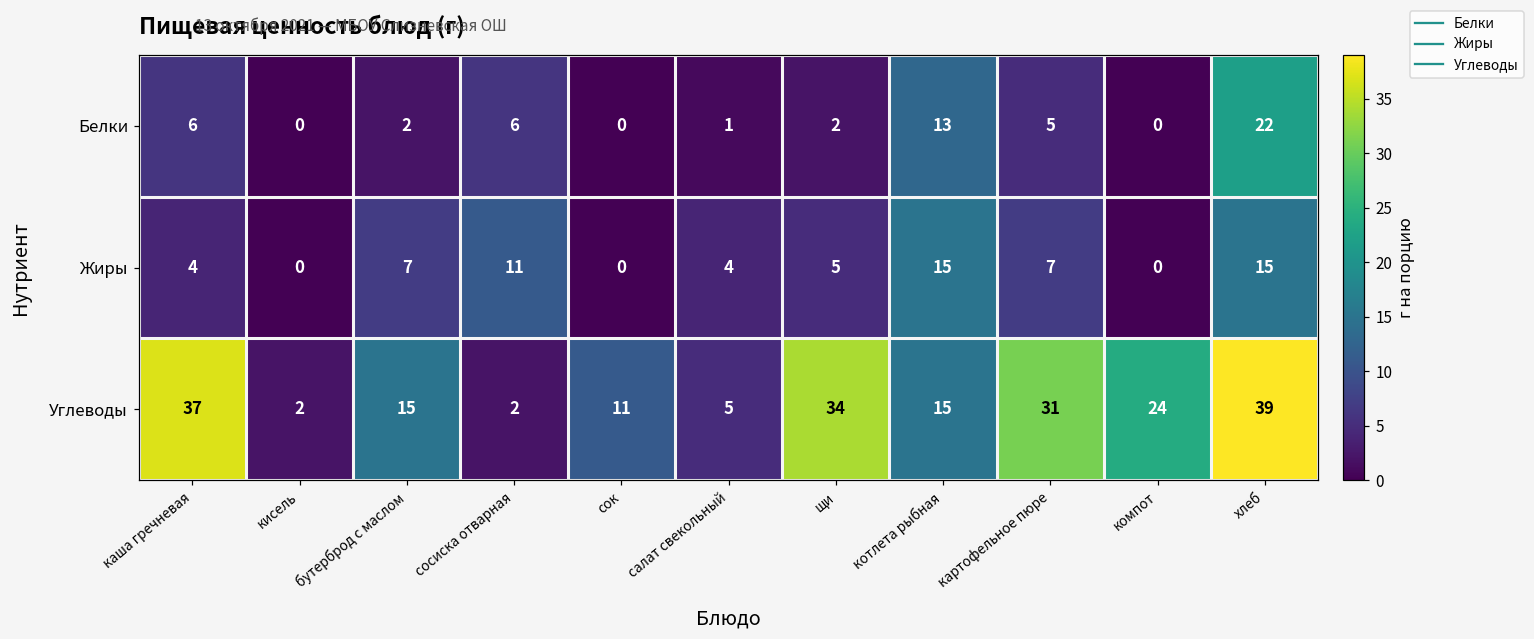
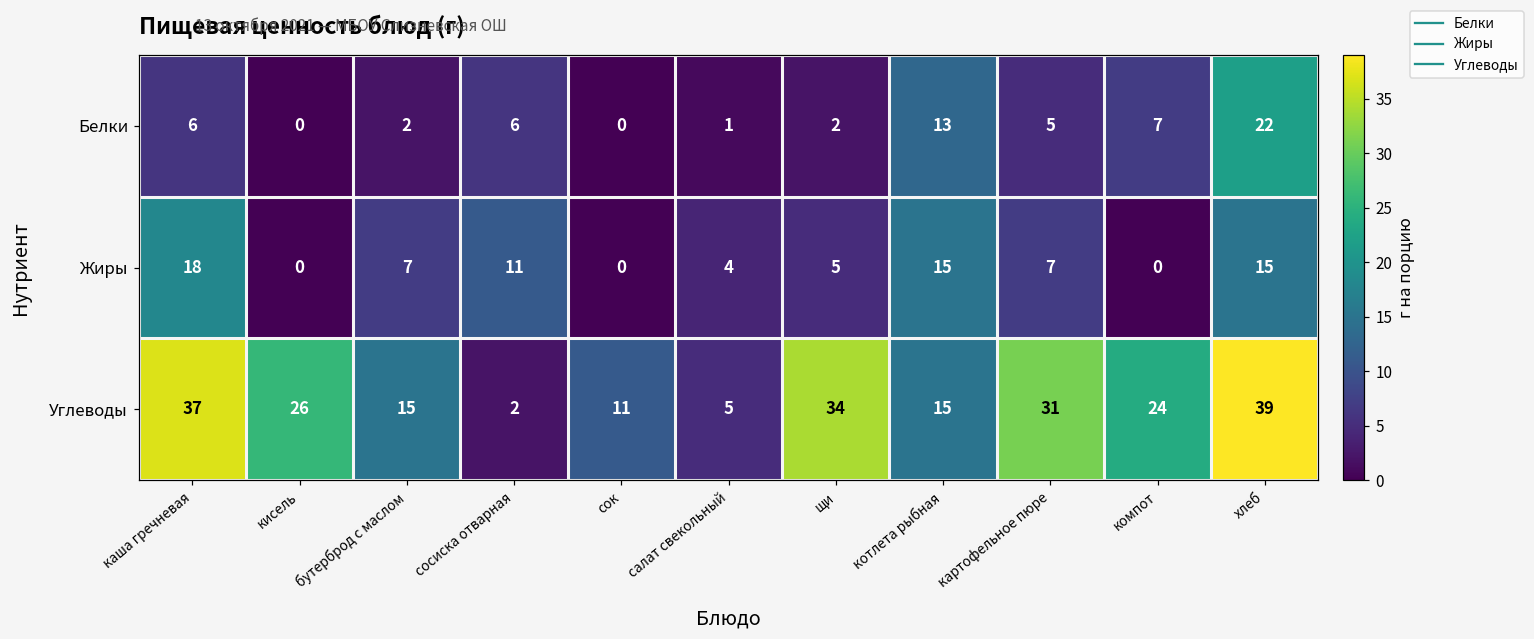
  {
    "Белки": {
      "каша гречневая": 6,
      "кисель": 0,
      "бутерброд с маслом": 2,
      "сосиска отварная": 6,
      "сок": 0,
      "салат свекольный": 1,
      "щи": 2,
      "котлета рыбная": 13,
      "картофельное пюре": 5,
-     "компот": 0,
+     "компот": 7,
      "хлеб": 22
    },
    "Жиры": {
-     "каша гречневая": 4,
+     "каша гречневая": 18,
      "кисель": 0,
      "бутерброд с маслом": 7,
      "сосиска отварная": 11,
      "сок": 0,
      "салат свекольный": 4,
      "щи": 5,
      "котлета рыбная": 15,
      "картофельное пюре": 7,
      "компот": 0,
      "хлеб": 15
    },
    "Углеводы": {
      "каша гречневая": 37,
-     "кисель": 2,
+     "кисель": 26,
      "бутерброд с маслом": 15,
      "сосиска отварная": 2,
      "сок": 11,
      "салат свекольный": 5,
      "щи": 34,
      "котлета рыбная": 15,
      "картофельное пюре": 31,
      "компот": 24,
      "хлеб": 39
    }
  }
